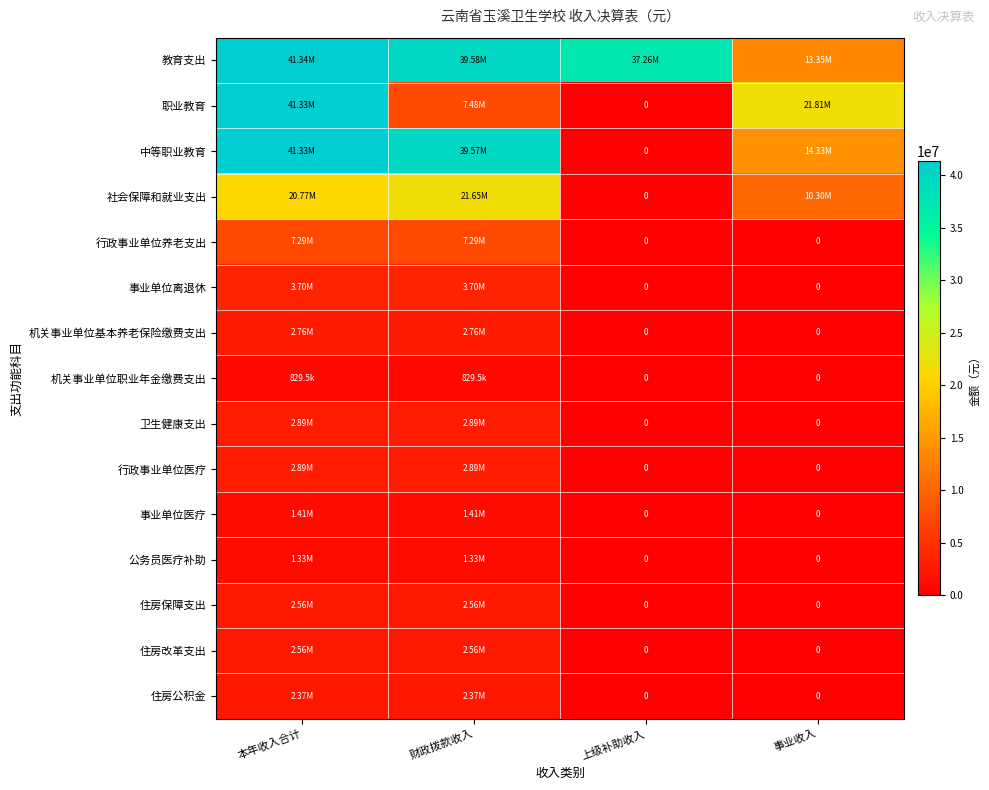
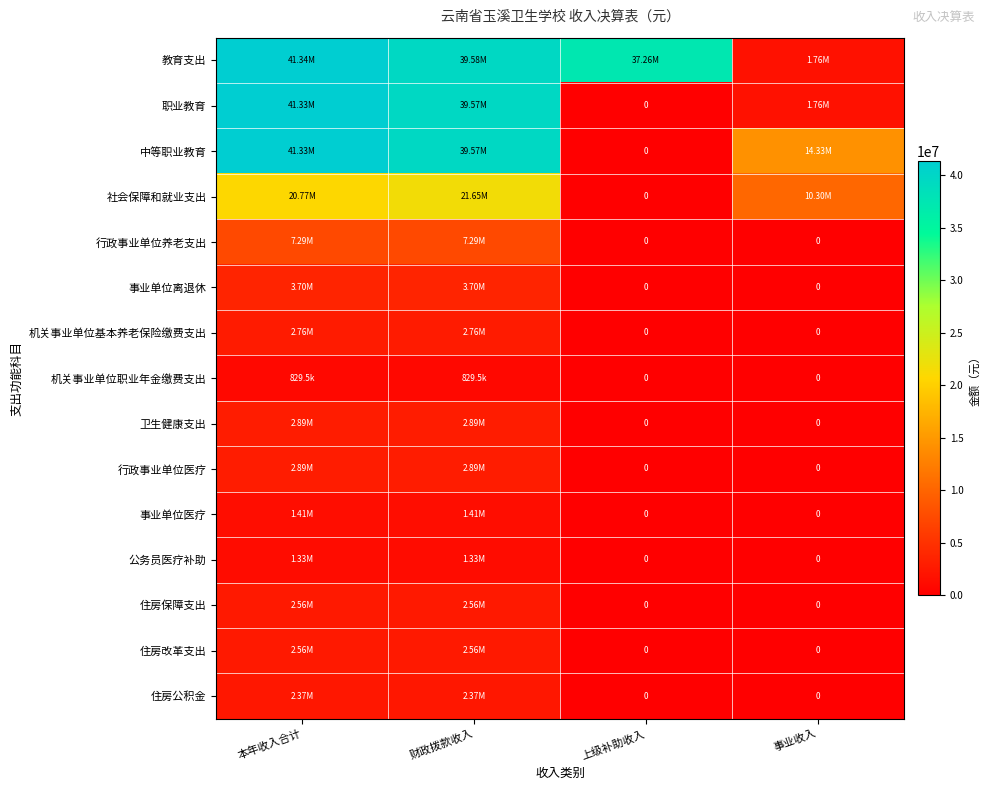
  {
    "教育支出": {
      "本年收入合计": "41.34M",
      "财政拨款收入": "39.58M",
      "上级补助收入": "37.26M",
-     "事业收入": "13.35M"
+     "事业收入": "1.76M"
    },
    "职业教育": {
      "本年收入合计": "41.33M",
-     "财政拨款收入": "7.48M",
+     "财政拨款收入": "39.57M",
      "上级补助收入": "0",
-     "事业收入": "21.81M"
+     "事业收入": "1.76M"
    },
    "中等职业教育": {
      "本年收入合计": "41.33M",
      "财政拨款收入": "39.57M",
      "上级补助收入": "0",
      "事业收入": "14.33M"
    },
    "社会保障和就业支出": {
      "本年收入合计": "20.77M",
      "财政拨款收入": "21.65M",
      "上级补助收入": "0",
      "事业收入": "10.30M"
    },
    "行政事业单位养老支出": {
      "本年收入合计": "7.29M",
      "财政拨款收入": "7.29M",
      "上级补助收入": "0",
      "事业收入": "0"
    },
    "事业单位离退休": {
      "本年收入合计": "3.70M",
      "财政拨款收入": "3.70M",
      "上级补助收入": "0",
      "事业收入": "0"
    },
    "机关事业单位基本养老保险缴费支出": {
      "本年收入合计": "2.76M",
      "财政拨款收入": "2.76M",
      "上级补助收入": "0",
      "事业收入": "0"
    },
    "机关事业单位职业年金缴费支出": {
      "本年收入合计": "829.5k",
      "财政拨款收入": "829.5k",
      "上级补助收入": "0",
      "事业收入": "0"
    },
    "卫生健康支出": {
      "本年收入合计": "2.89M",
      "财政拨款收入": "2.89M",
      "上级补助收入": "0",
      "事业收入": "0"
    },
    "行政事业单位医疗": {
      "本年收入合计": "2.89M",
      "财政拨款收入": "2.89M",
      "上级补助收入": "0",
      "事业收入": "0"
    },
    "事业单位医疗": {
      "本年收入合计": "1.41M",
      "财政拨款收入": "1.41M",
      "上级补助收入": "0",
      "事业收入": "0"
    },
    "公务员医疗补助": {
      "本年收入合计": "1.33M",
      "财政拨款收入": "1.33M",
      "上级补助收入": "0",
      "事业收入": "0"
    },
    "住房保障支出": {
      "本年收入合计": "2.56M",
      "财政拨款收入": "2.56M",
      "上级补助收入": "0",
      "事业收入": "0"
    },
    "住房改革支出": {
      "本年收入合计": "2.56M",
      "财政拨款收入": "2.56M",
      "上级补助收入": "0",
      "事业收入": "0"
    },
    "住房公积金": {
      "本年收入合计": "2.37M",
      "财政拨款收入": "2.37M",
      "上级补助收入": "0",
      "事业收入": "0"
    }
  }
